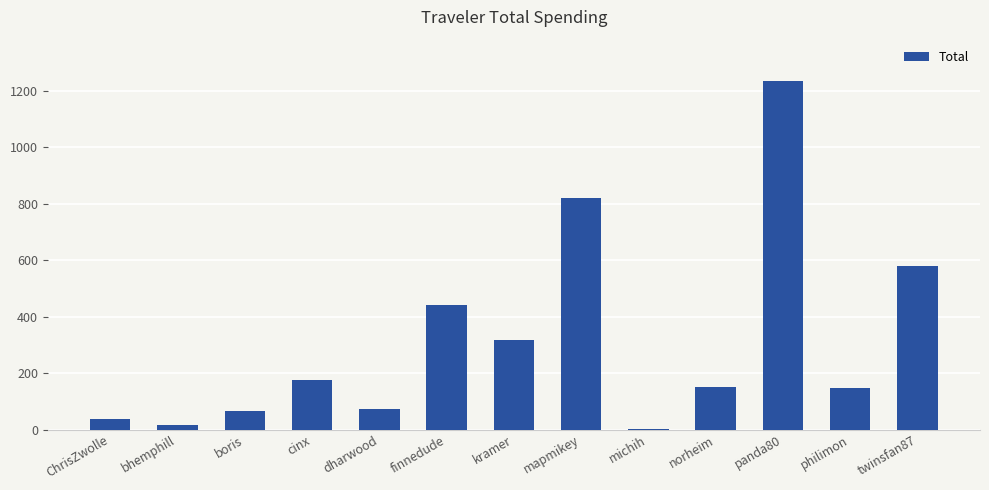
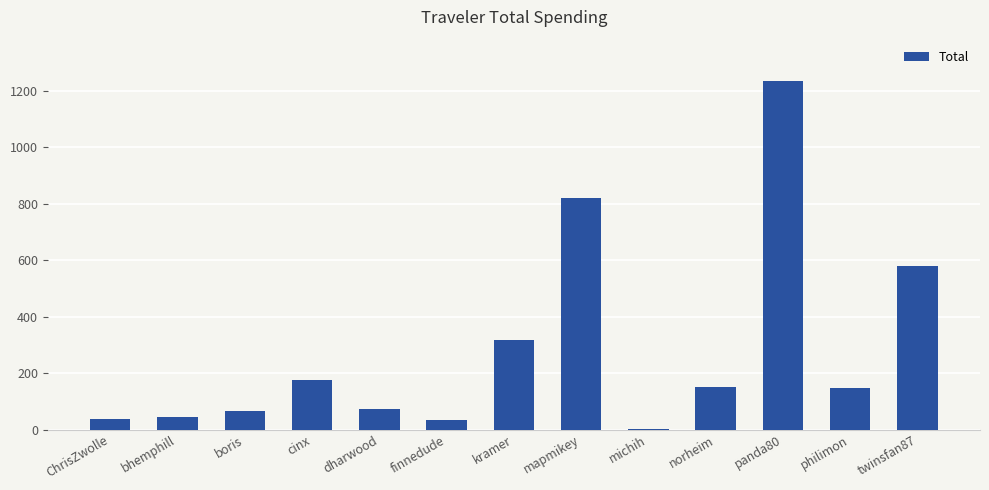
  {
    "ChrisZwolle": 40,
-   "bhemphill": 10,
+   "bhemphill": 40,
    "boris": 70,
    "cinx": 180,
    "dharwood": 70,
-   "finnedude": 440,
+   "finnedude": 30,
    "kramer": 320,
    "mapmikey": 820,
    "norheim": 150,
    "panda80": 1230,
    "philimon": 150,
    "twinsfan87": 580
  }
